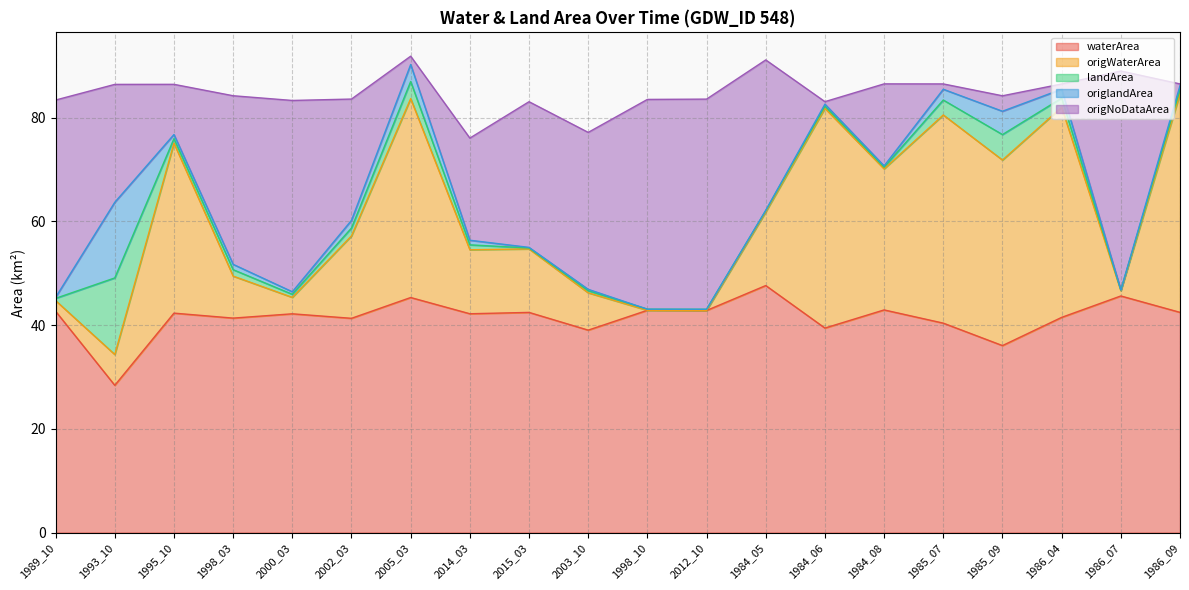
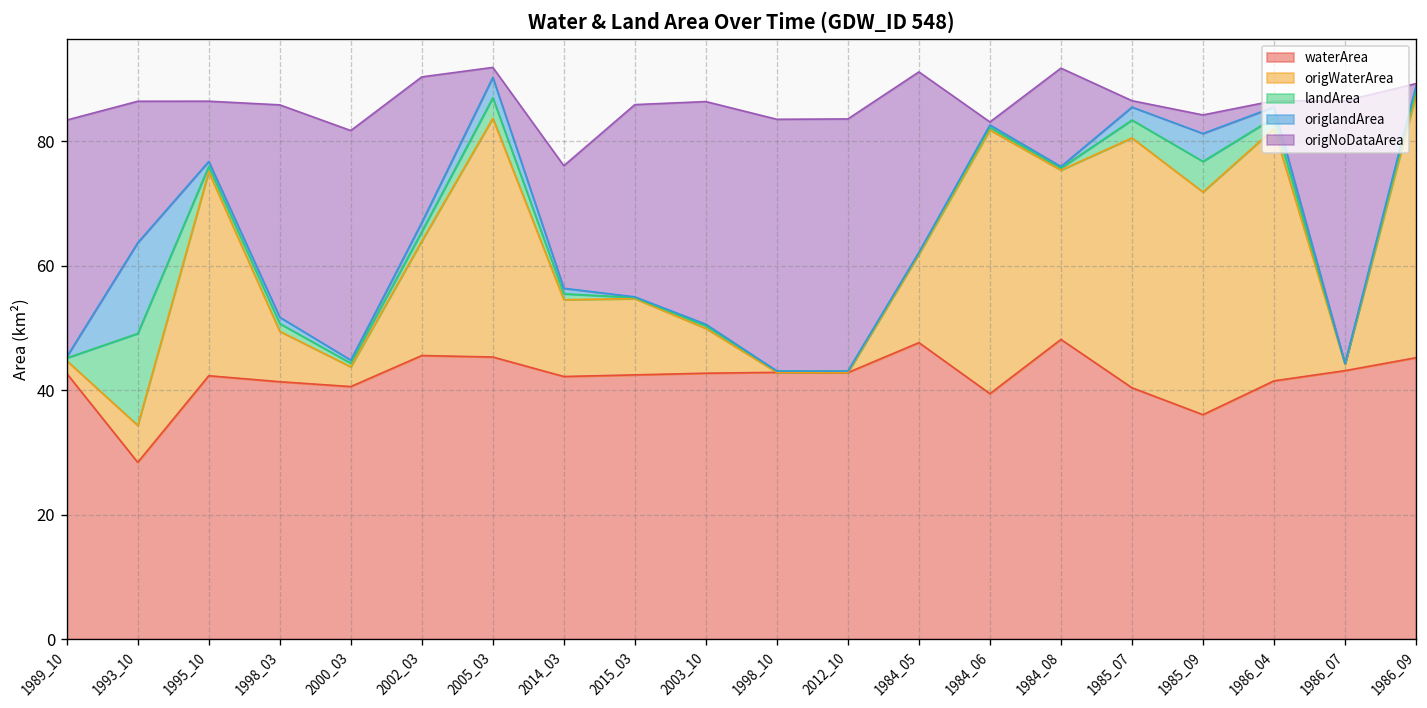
  {
    "waterArea": {
      "1989_10": 43,
      "1993_10": 28,
      "1995_10": 42,
      "1998_03": 41,
-     "2000_03": 42,
-     "2002_03": 41,
+     "2000_03": 41,
+     "2002_03": 46,
      "2005_03": 45,
      "2014_03": 42,
      "2015_03": 42,
-     "2003_10": 39,
+     "2003_10": 43,
      "1984_05": 48,
      "1984_06": 39,
-     "1984_08": 43,
+     "1984_08": 48,
      "1985_07": 40,
      "1985_09": 36,
      "1986_04": 42,
-     "1986_07": 46,
-     "1986_09": 42
+     "1986_07": 43,
+     "1986_09": 45
    },
    "origWaterArea": {
      "1993_10": 6,
      "1995_10": 33,
      "1998_03": 8,
      "2000_03": 3,
-     "2002_03": 16,
+     "2002_03": 18,
      "2005_03": 38,
      "2014_03": 12,
      "1985_07": 40,
      "1985_09": 36,
      "1986_09": 42
    },
    "landArea": {
      "1993_10": 15,
      "1995_10": 1,
      "1998_03": 1,
      "2002_03": 2,
      "2005_03": 3,
      "2014_03": 1,
      "1985_07": 3,
      "1985_09": 5,
      "1986_09": 1
    },
    "origlandArea": {
      "1993_10": 15,
      "1995_10": 1,
      "1998_03": 1,
      "2002_03": 1,
      "2005_03": 3,
      "2014_03": 1,
      "1985_07": 2,
      "1985_09": 5
    },
    "origNoDataArea": {
      "1989_10": 38,
      "1993_10": 23,
      "1995_10": 10,
-     "1998_03": 33,
+     "1998_03": 34,
      "2000_03": 37,
      "2002_03": 23,
      "2005_03": 2,
      "2014_03": 20,
-     "2015_03": 28,
-     "2003_10": 30,
+     "2015_03": 31,
+     "2003_10": 36,
      "1998_10": 40,
      "2012_10": 41,
      "1984_05": 29,
      "1984_08": 16,
      "1985_07": 1,
      "1985_09": 3
    }
  }
